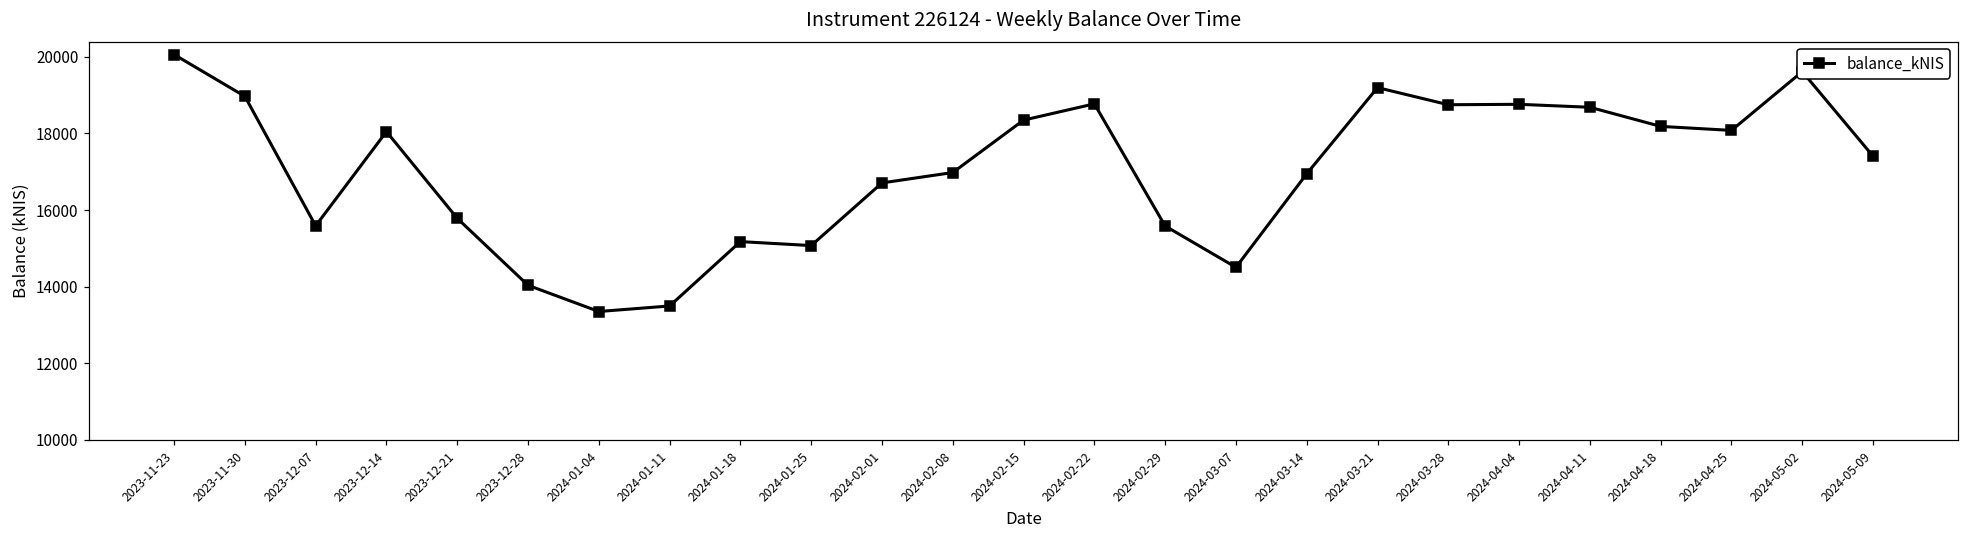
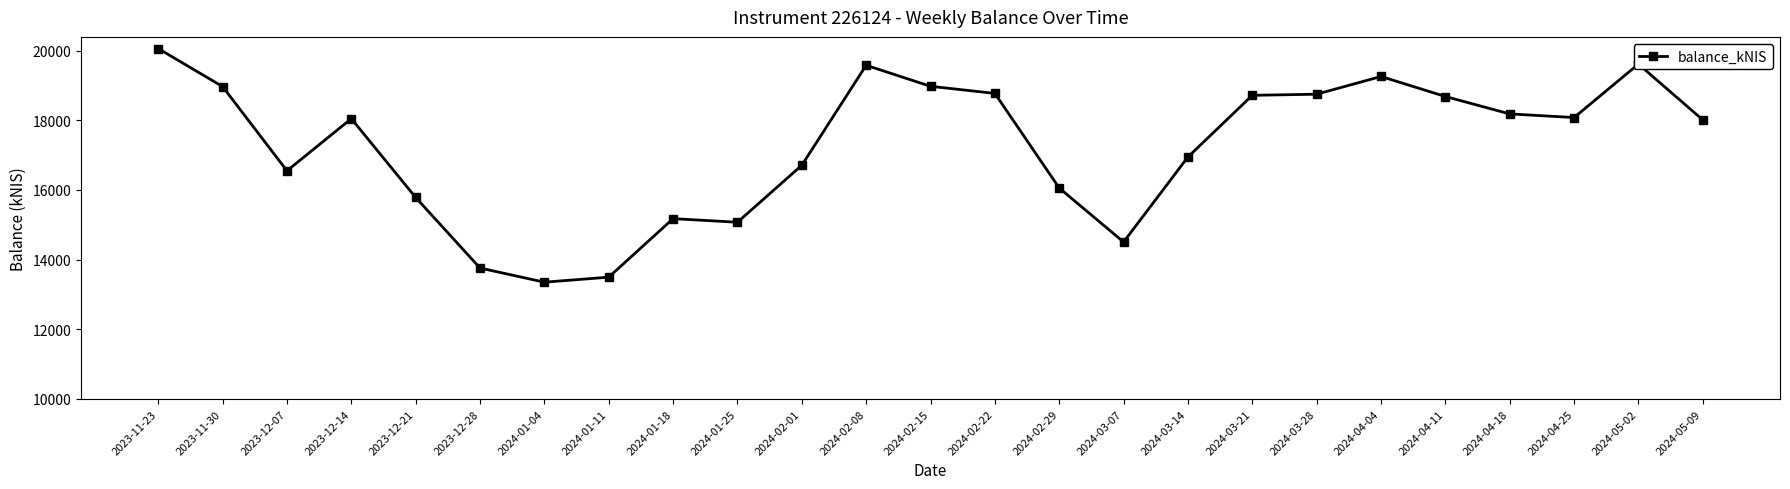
  {
    "2023-11-23": 20100,
    "2023-11-30": 19000,
-   "2023-12-07": 15600,
+   "2023-12-07": 16500,
    "2023-12-14": 18000,
    "2023-12-21": 15800,
-   "2023-12-28": 14000,
+   "2023-12-28": 13800,
    "2024-01-04": 13400,
    "2024-01-11": 13500,
    "2024-01-18": 15200,
    "2024-01-25": 15100,
    "2024-02-01": 16700,
-   "2024-02-08": 17000,
-   "2024-02-15": 18300,
+   "2024-02-08": 19600,
+   "2024-02-15": 19000,
    "2024-02-22": 18800,
-   "2024-02-29": 15600,
+   "2024-02-29": 16100,
    "2024-03-07": 14500,
    "2024-03-14": 16900,
-   "2024-03-21": 19200,
+   "2024-03-21": 18700,
    "2024-03-28": 18700,
-   "2024-04-04": 18800,
+   "2024-04-04": 19300,
    "2024-04-11": 18700,
    "2024-04-18": 18200,
    "2024-04-25": 18100,
-   "2024-05-09": 17400
+   "2024-05-09": 18000
  }
